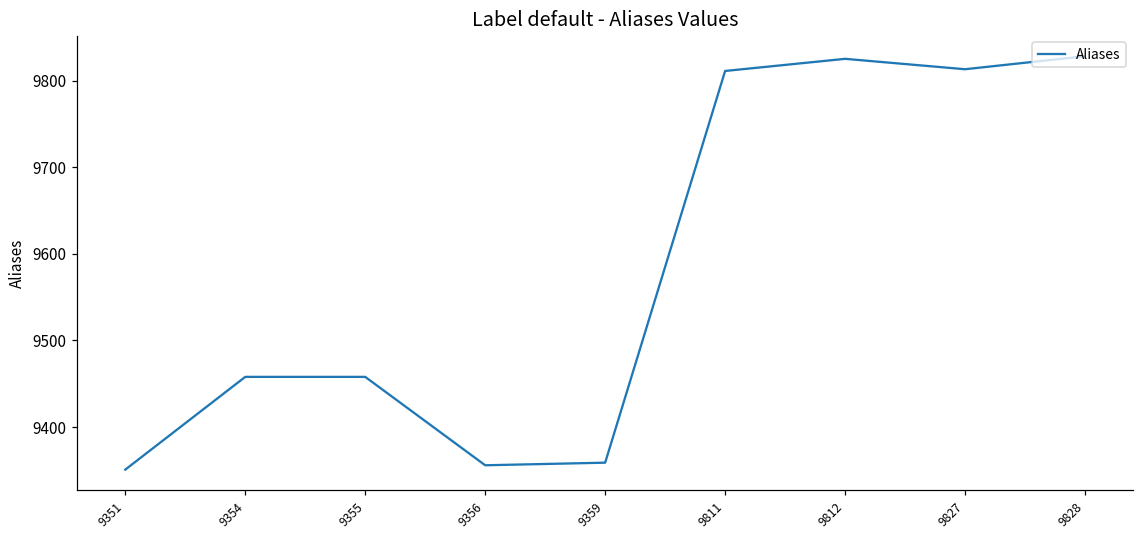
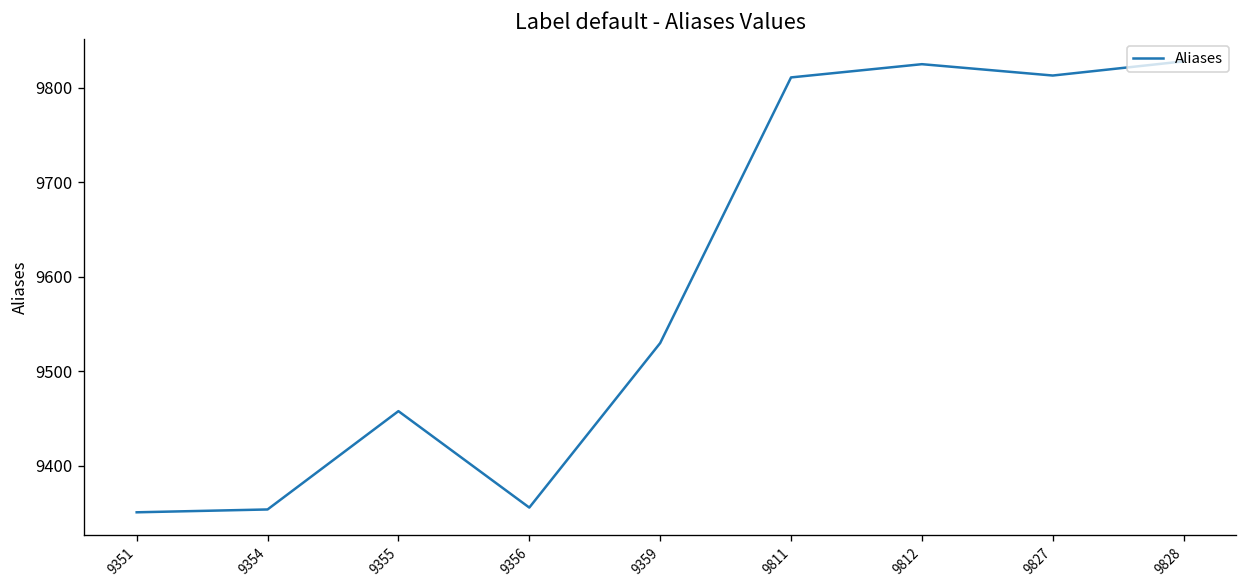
  {
    "9351": 9350,
-   "9354": 9460,
+   "9354": 9350,
    "9355": 9460,
    "9356": 9360,
-   "9359": 9360,
+   "9359": 9530,
    "9811": 9810,
    "9812": 9830,
    "9827": 9810
  }
